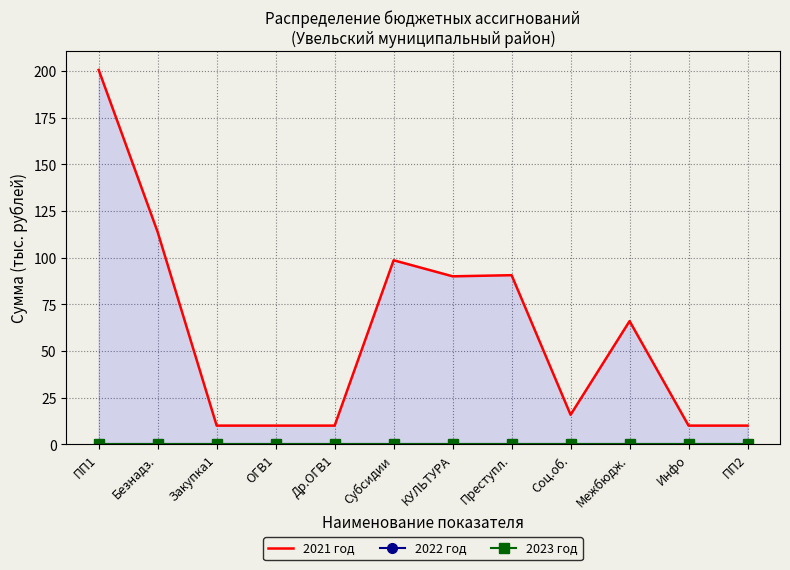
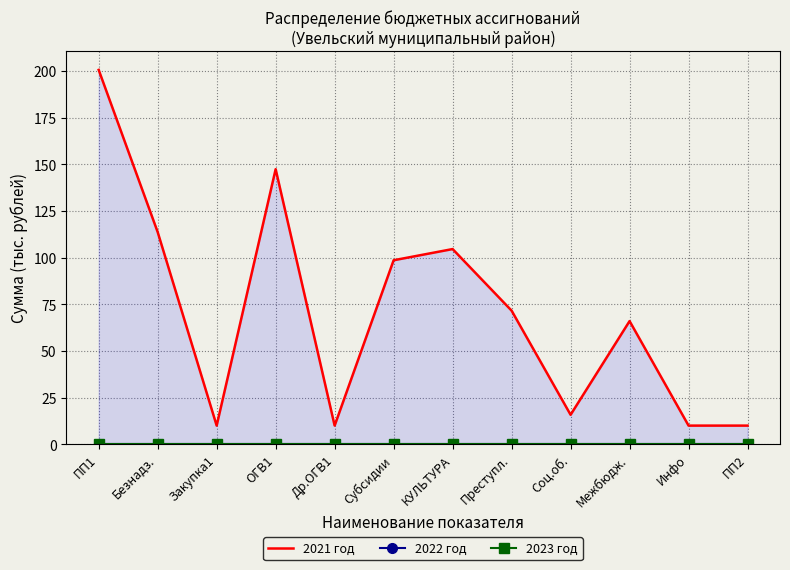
  {
    "2021 год": {
      "ПП1": 201,
      "Безнадз.": 114,
      "Закупка1": 10,
-     "ОГВ1": 10,
+     "ОГВ1": 147,
      "Др.ОГВ1": 10,
      "Субсидии": 99,
-     "КУЛЬТУРА": 90,
-     "Преступл.": 91,
+     "КУЛЬТУРА": 105,
+     "Преступл.": 72,
      "Соц.об.": 16,
      "Межбюдж.": 66,
      "Инфо": 10,
      "ПП2": 10
    },
    "2023 год": {
      "ПП1": 0,
      "Безнадз.": 0,
      "Закупка1": 0,
      "ОГВ1": 0,
      "Др.ОГВ1": 0,
      "Субсидии": 0,
      "КУЛЬТУРА": 0,
      "Преступл.": 0,
      "Соц.об.": 0,
      "Межбюдж.": 0,
      "Инфо": 0,
      "ПП2": 0
    }
  }
